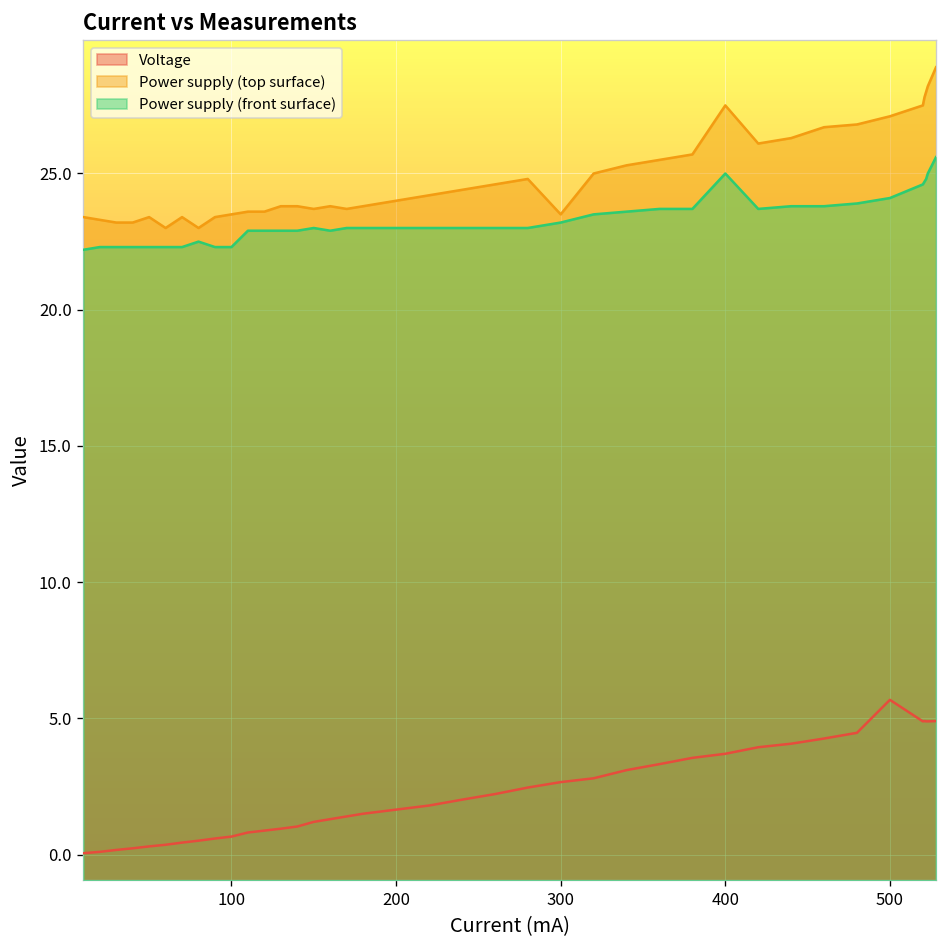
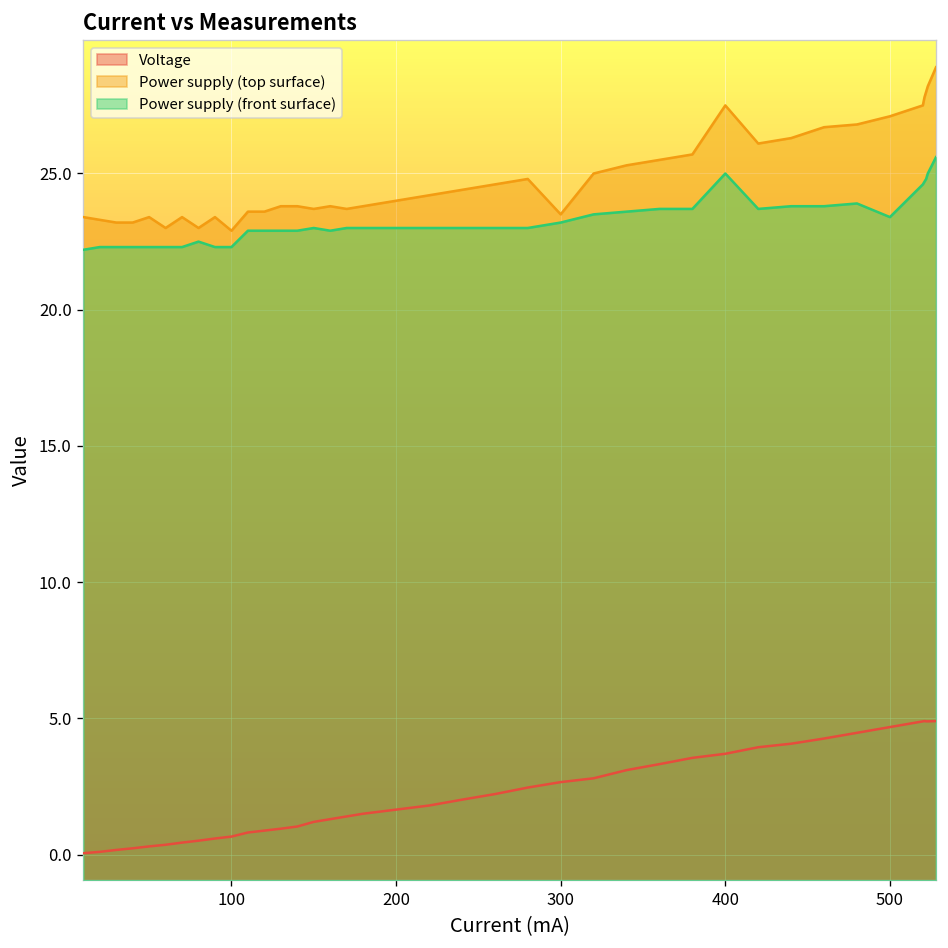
  {
    "Voltage": {
      "100": 0.7,
      "300": 2.7,
      "400": 3.7,
-     "500": 5.7
+     "500": 4.7
    },
    "Power supply (top surface)": {
-     "100": 23.5,
+     "100": 22.9,
      "300": 23.5,
      "400": 27.5,
      "500": 27.1
    },
    "Power supply (front surface)": {
      "100": 22.3,
      "300": 23.2,
      "400": 25.0,
-     "500": 24.1
+     "500": 23.4
    }
  }
